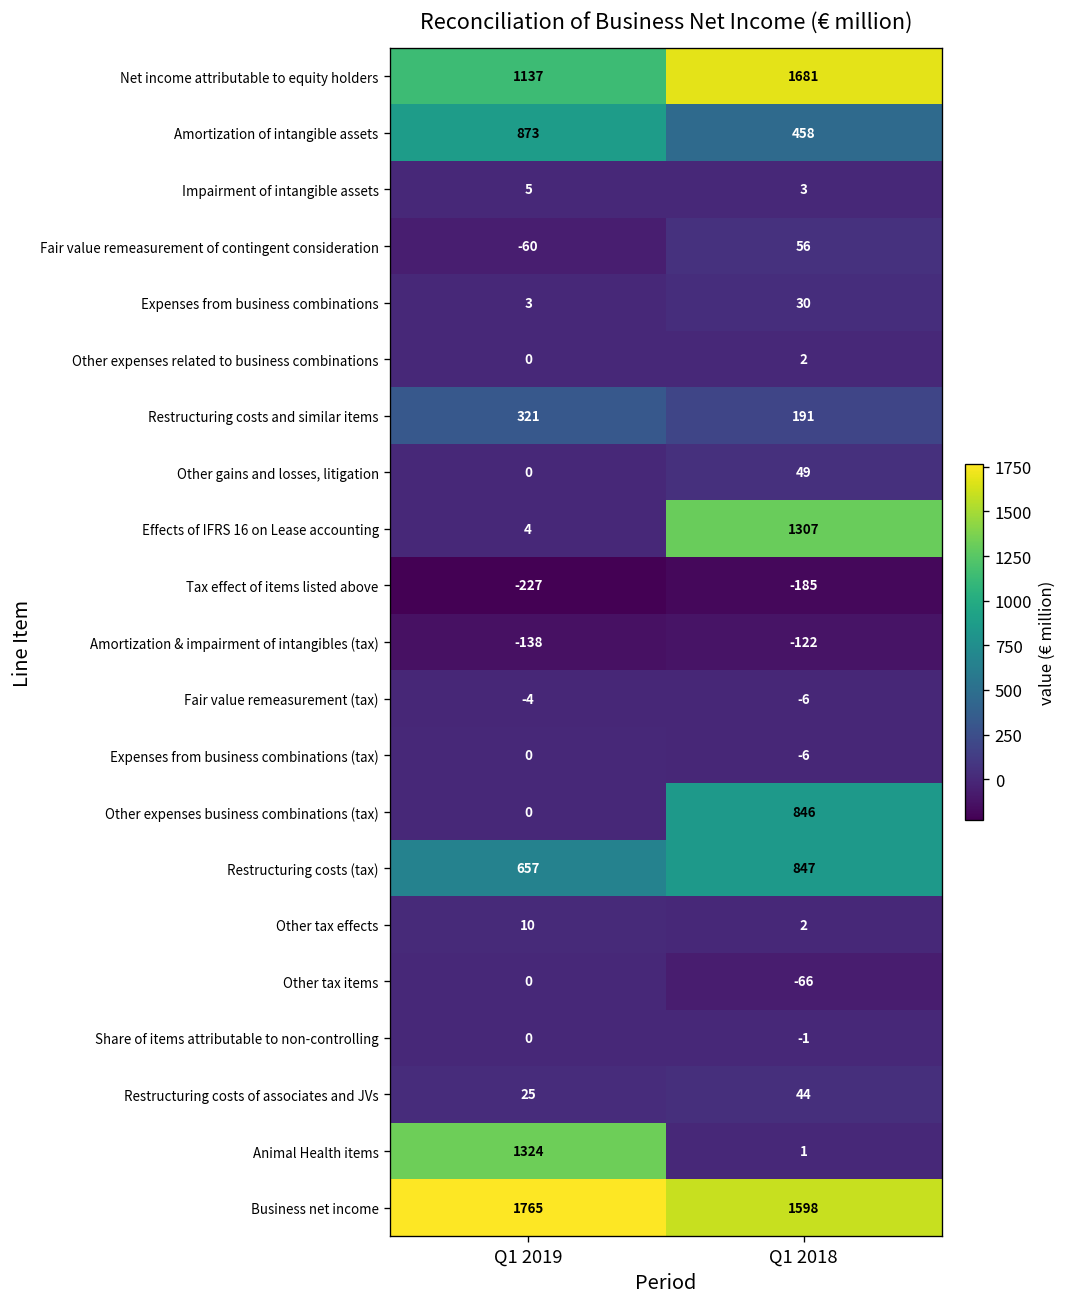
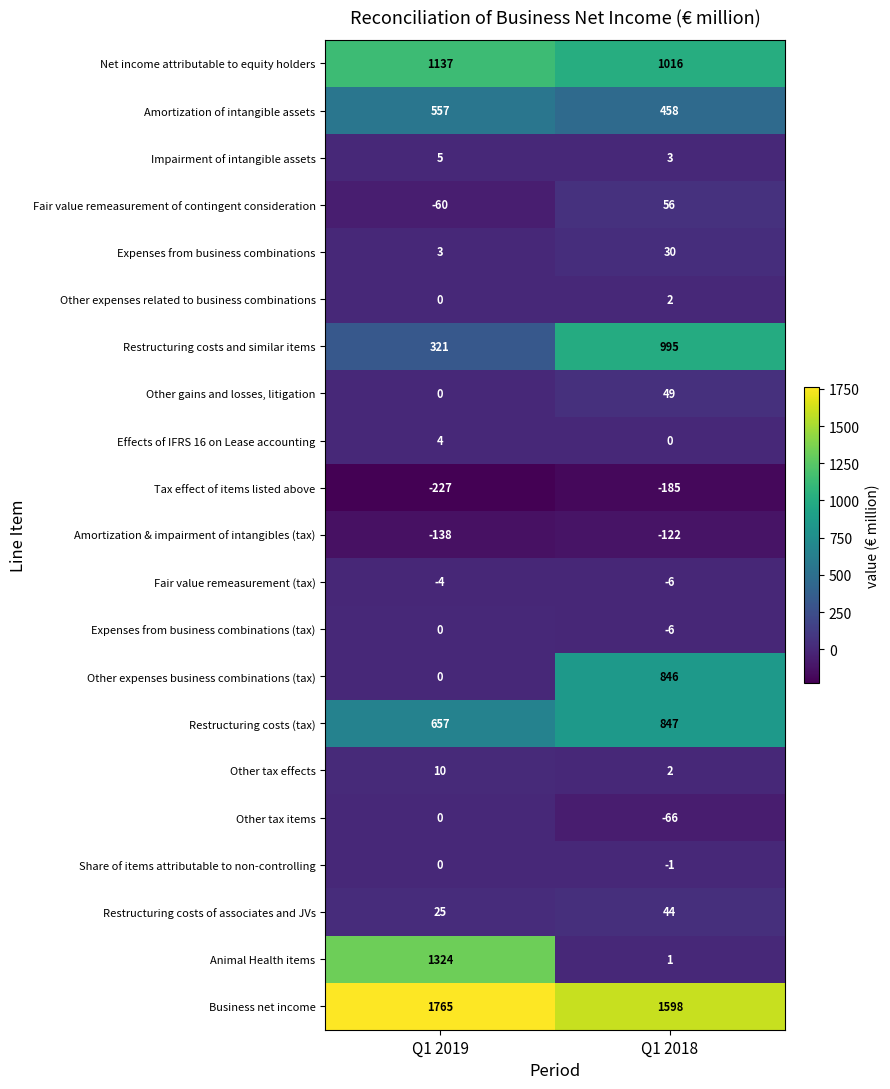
  {
    "Net income attributable to equity holders": {
      "Q1 2019": 1137,
-     "Q1 2018": 1681
+     "Q1 2018": 1016
    },
    "Amortization of intangible assets": {
-     "Q1 2019": 873,
+     "Q1 2019": 557,
      "Q1 2018": 458
    },
    "Impairment of intangible assets": {
      "Q1 2019": 5,
      "Q1 2018": 3
    },
    "Fair value remeasurement of contingent consideration": {
      "Q1 2019": -60,
      "Q1 2018": 56
    },
    "Expenses from business combinations": {
      "Q1 2019": 3,
      "Q1 2018": 30
    },
    "Other expenses related to business combinations": {
      "Q1 2019": 0,
      "Q1 2018": 2
    },
    "Restructuring costs and similar items": {
      "Q1 2019": 321,
-     "Q1 2018": 191
+     "Q1 2018": 995
    },
    "Other gains and losses, litigation": {
      "Q1 2019": 0,
      "Q1 2018": 49
    },
    "Effects of IFRS 16 on Lease accounting": {
      "Q1 2019": 4,
-     "Q1 2018": 1307
+     "Q1 2018": 0
    },
    "Tax effect of items listed above": {
      "Q1 2019": -227,
      "Q1 2018": -185
    },
    "Amortization & impairment of intangibles (tax)": {
      "Q1 2019": -138,
      "Q1 2018": -122
    },
    "Fair value remeasurement (tax)": {
      "Q1 2019": -4,
      "Q1 2018": -6
    },
    "Expenses from business combinations (tax)": {
      "Q1 2019": 0,
      "Q1 2018": -6
    },
    "Other expenses business combinations (tax)": {
      "Q1 2019": 0,
      "Q1 2018": 846
    },
    "Restructuring costs (tax)": {
      "Q1 2019": 657,
      "Q1 2018": 847
    },
    "Other tax effects": {
      "Q1 2019": 10,
      "Q1 2018": 2
    },
    "Other tax items": {
      "Q1 2019": 0,
      "Q1 2018": -66
    },
    "Share of items attributable to non-controlling": {
      "Q1 2019": 0,
      "Q1 2018": -1
    },
    "Restructuring costs of associates and JVs": {
      "Q1 2019": 25,
      "Q1 2018": 44
    },
    "Animal Health items": {
      "Q1 2019": 1324,
      "Q1 2018": 1
    },
    "Business net income": {
      "Q1 2019": 1765,
      "Q1 2018": 1598
    }
  }
